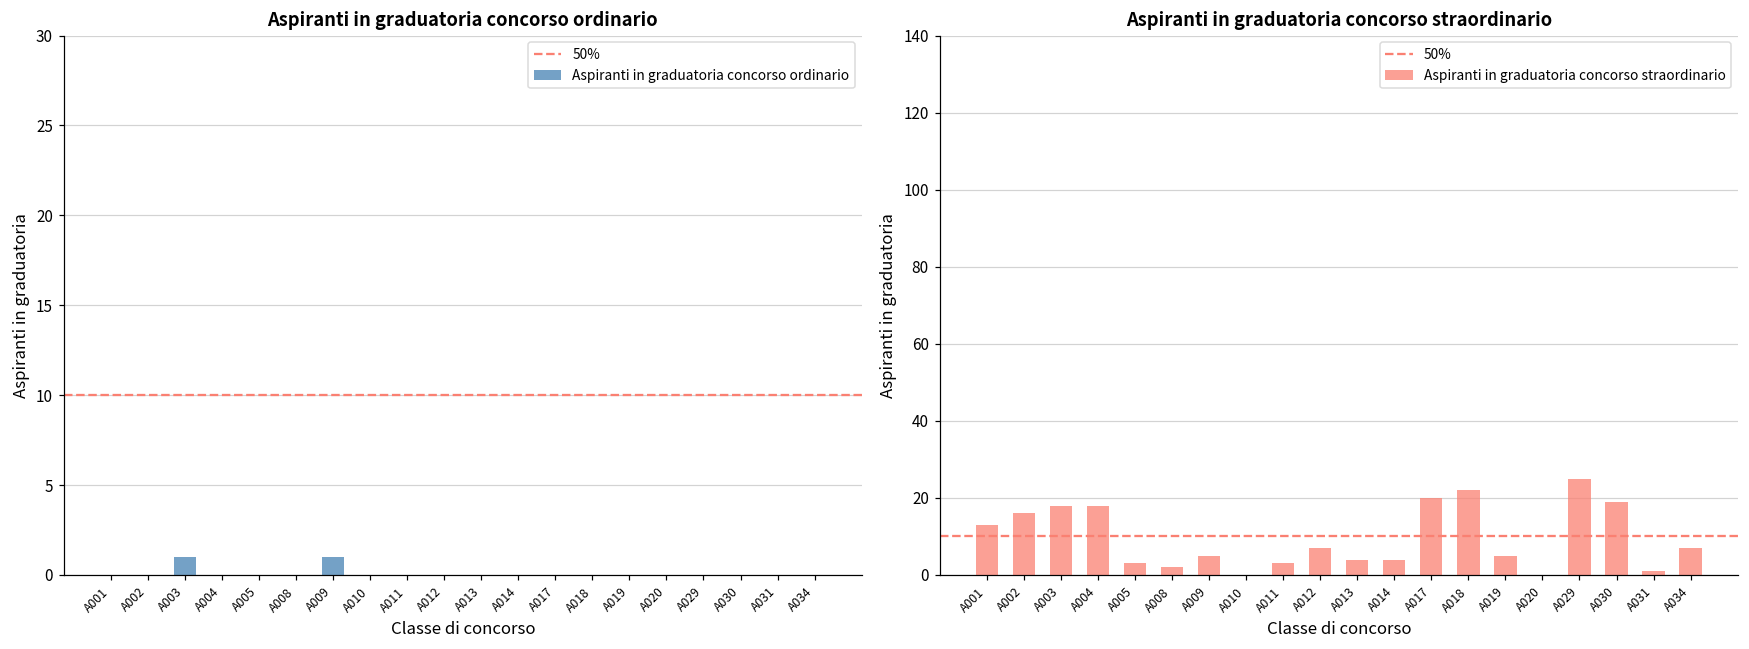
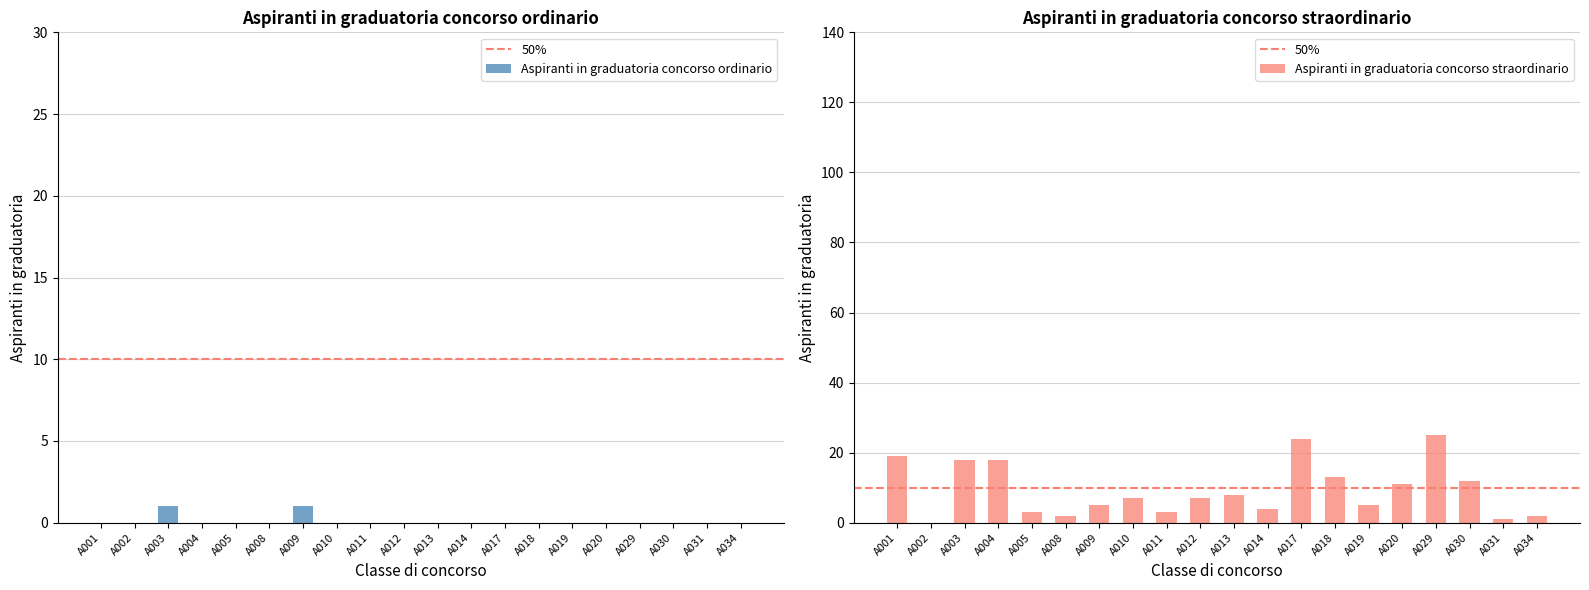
  {
    "Aspiranti in graduatoria concorso ordinario": {
      "A001": 0.0,
      "A002": 0.0,
      "A003": 1.0,
      "A004": 0.0,
      "A005": 0.0,
      "A008": 0.0,
      "A009": 1.0,
      "A010": 0.0,
      "A011": 0.0,
      "A012": 0.0,
      "A013": 0.0,
      "A014": 0.0,
      "A017": 0.0,
      "A018": 0.0,
      "A019": 0.0,
      "A020": 0.0,
      "A029": 0.0,
      "A030": 0.0,
      "A031": 0.0,
      "A034": 0.0
    },
    "Aspiranti in graduatoria concorso straordinario": {
-     "A001": 13,
-     "A002": 16,
+     "A001": 19,
+     "A002": 0,
      "A003": 18,
      "A004": 18,
      "A005": 3,
      "A008": 2,
      "A009": 5,
-     "A010": 0,
+     "A010": 7,
      "A011": 3,
      "A012": 7,
-     "A013": 4,
+     "A013": 8,
      "A014": 4,
-     "A017": 20,
-     "A018": 22,
+     "A017": 24,
+     "A018": 13,
      "A019": 5,
-     "A020": 0,
+     "A020": 11,
      "A029": 25,
-     "A030": 19,
+     "A030": 12,
      "A031": 1,
-     "A034": 7
+     "A034": 2
    }
  }
